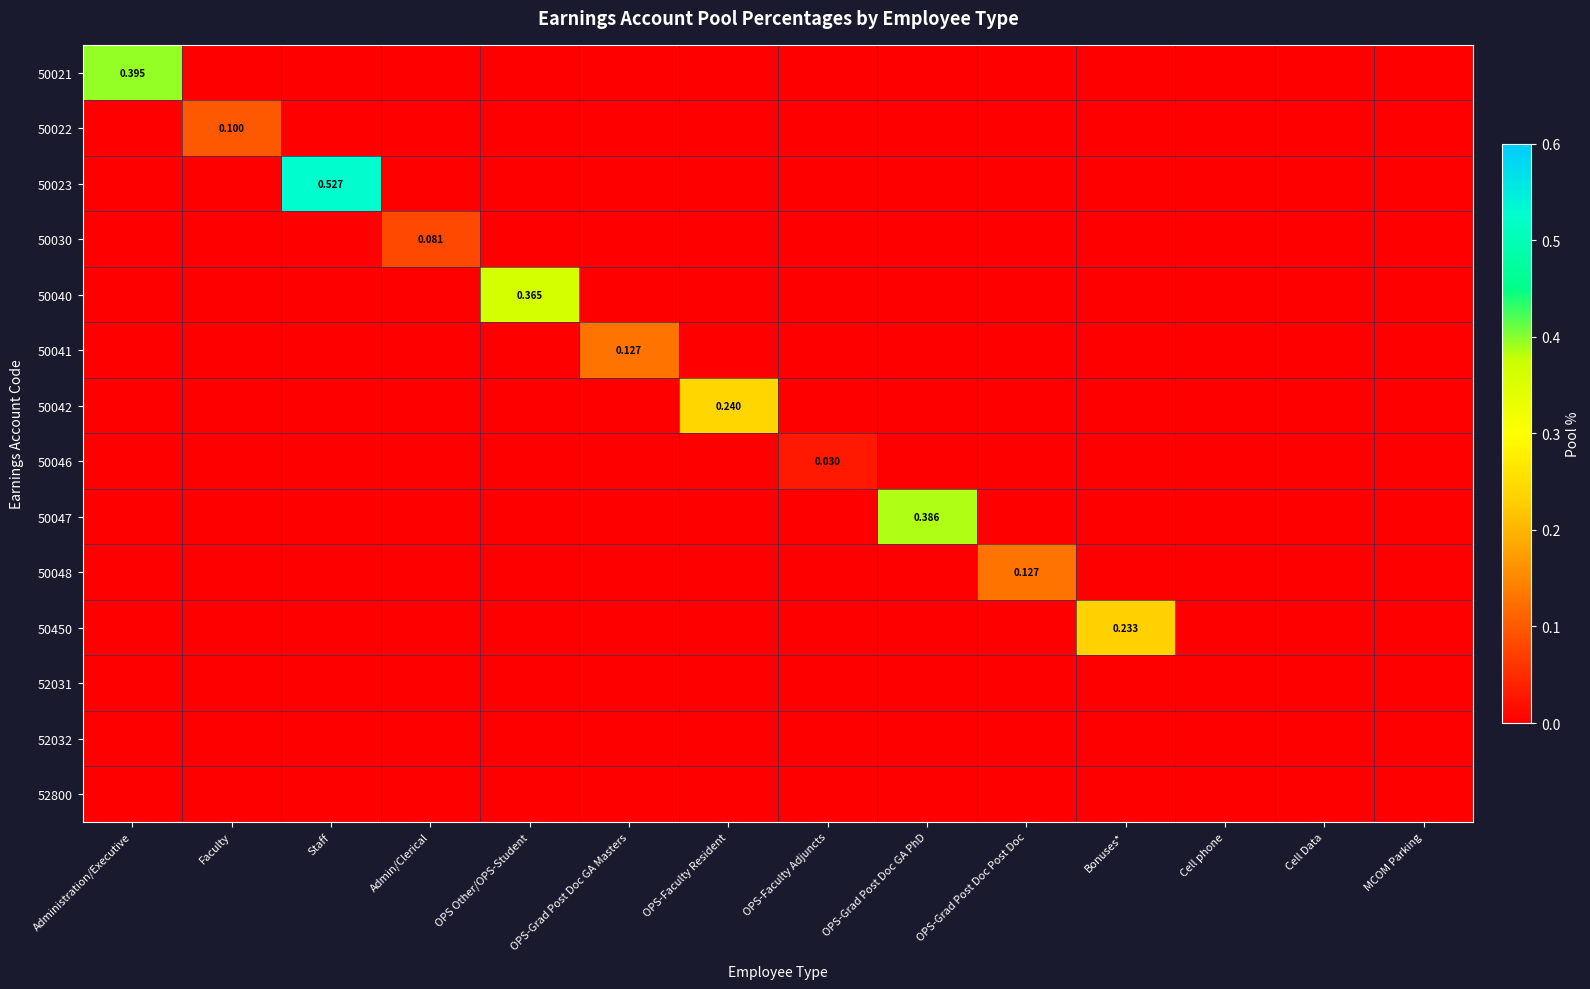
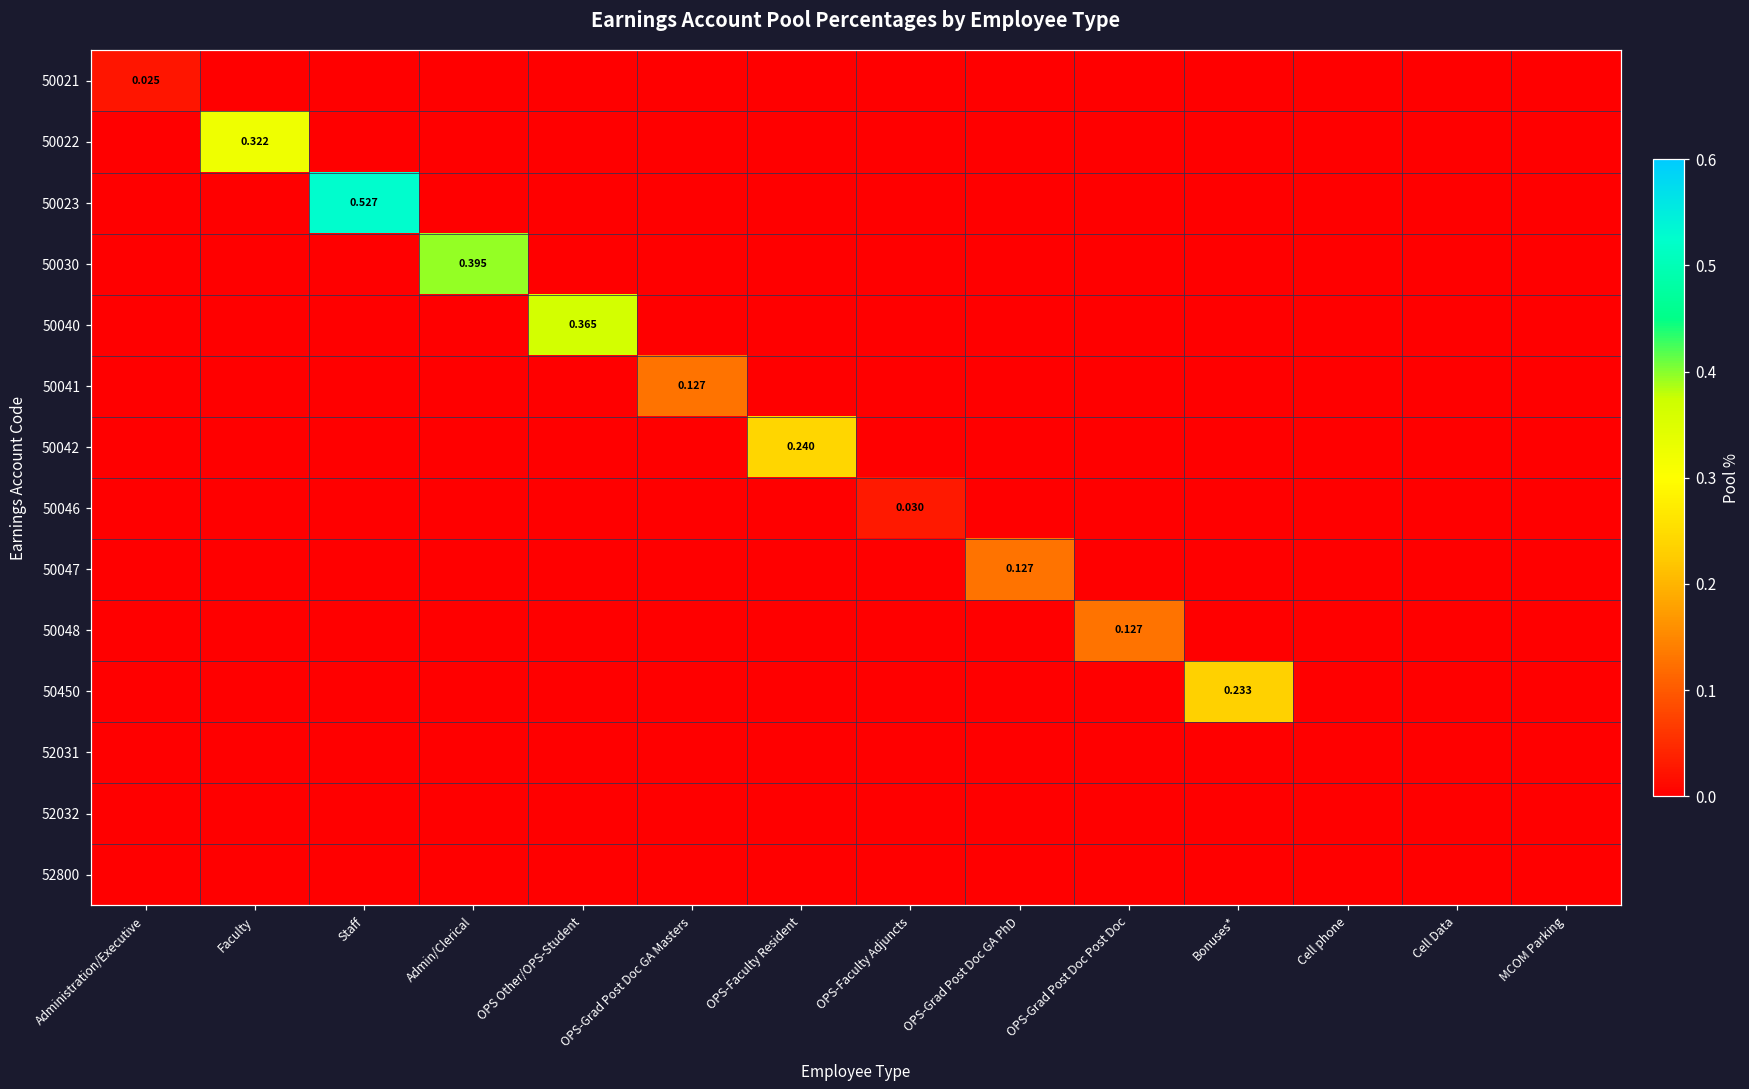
  {
    "50021": {
-     "Administration/Executive": 0.395
+     "Administration/Executive": 0.025
    },
    "50022": {
-     "Faculty": 0.100
+     "Faculty": 0.322
    },
    "50023": {
      "Staff": 0.527
    },
    "50030": {
-     "Admin/Clerical": 0.081
+     "Admin/Clerical": 0.395
    },
    "50040": {
      "OPS Other/OPS-Student": 0.365
    },
    "50041": {
      "OPS-Grad Post Doc GA Masters": 0.127
    },
    "50042": {
      "OPS-Faculty Resident": 0.240
    },
    "50046": {
      "OPS-Faculty Adjuncts": 0.030
    },
    "50047": {
-     "OPS-Grad Post Doc GA PhD": 0.386
+     "OPS-Grad Post Doc GA PhD": 0.127
    },
    "50048": {
      "OPS-Grad Post Doc Post Doc": 0.127
    },
    "50450": {
      "Bonuses*": 0.233
    }
  }
